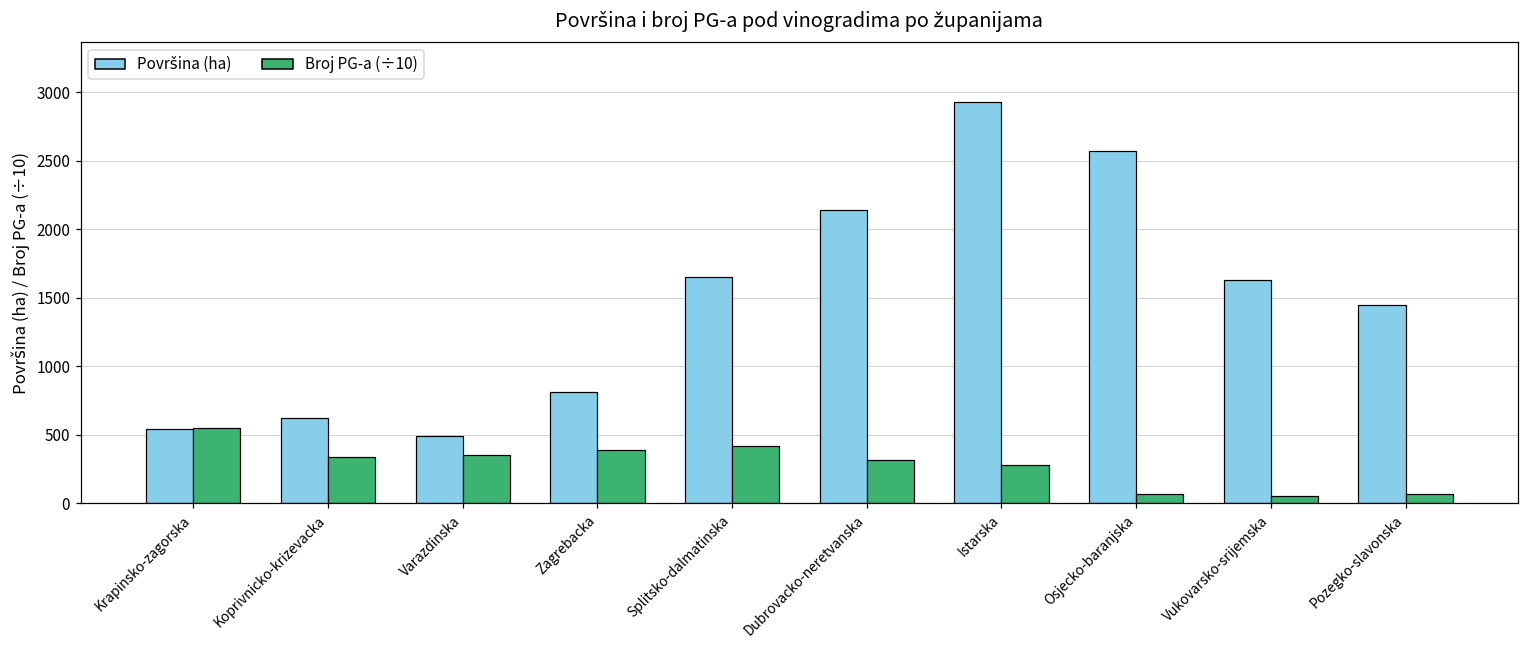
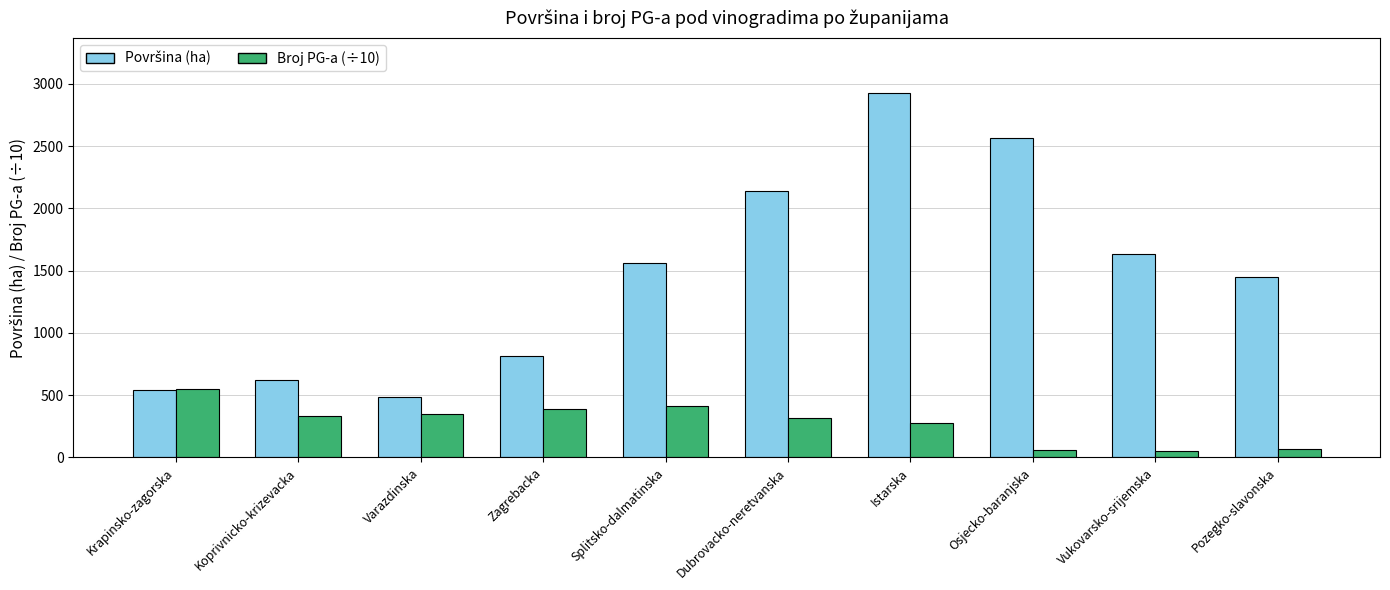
  {
    "Površina (ha)": {
      "Krapinsko-zagorska": 540,
      "Koprivnicko-krizevacka": 620,
      "Varazdinska": 490,
      "Zagrebacka": 810,
-     "Splitsko-dalmatinska": 1660,
+     "Splitsko-dalmatinska": 1560,
      "Dubrovacko-neretvanska": 2140,
      "Istarska": 2930,
      "Osjecko-baranjska": 2570,
      "Vukovarsko-srijemska": 1630,
      "Pozegko-slavonska": 1450
    }
  }
